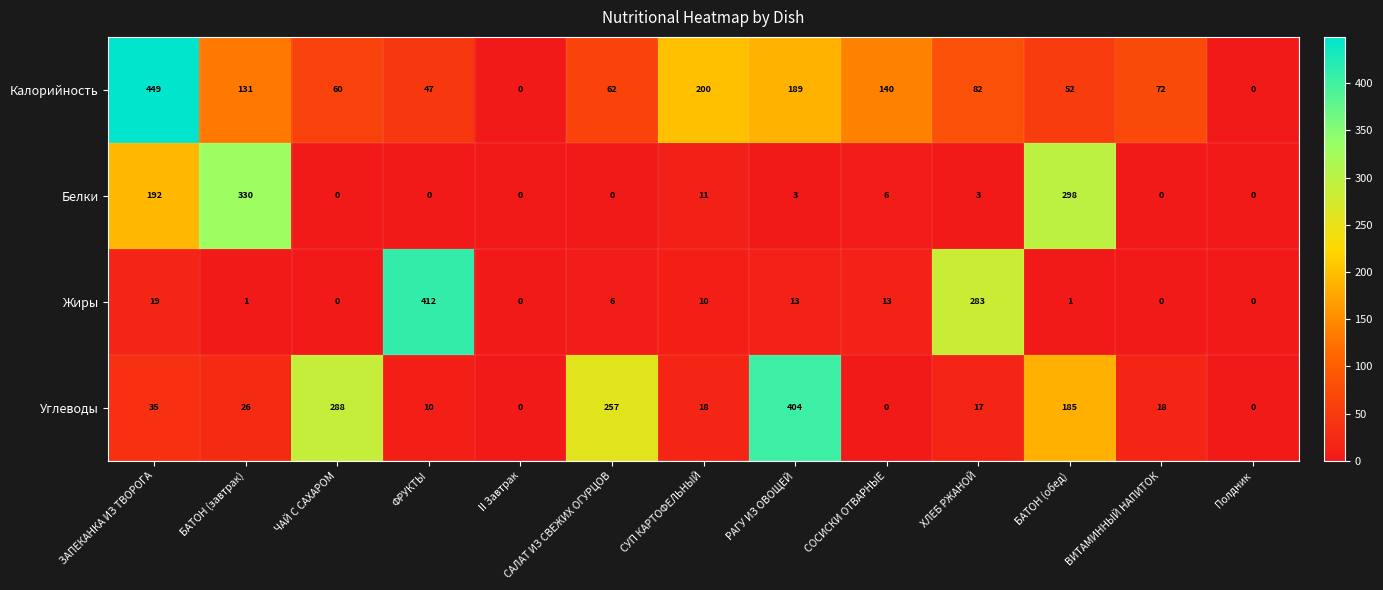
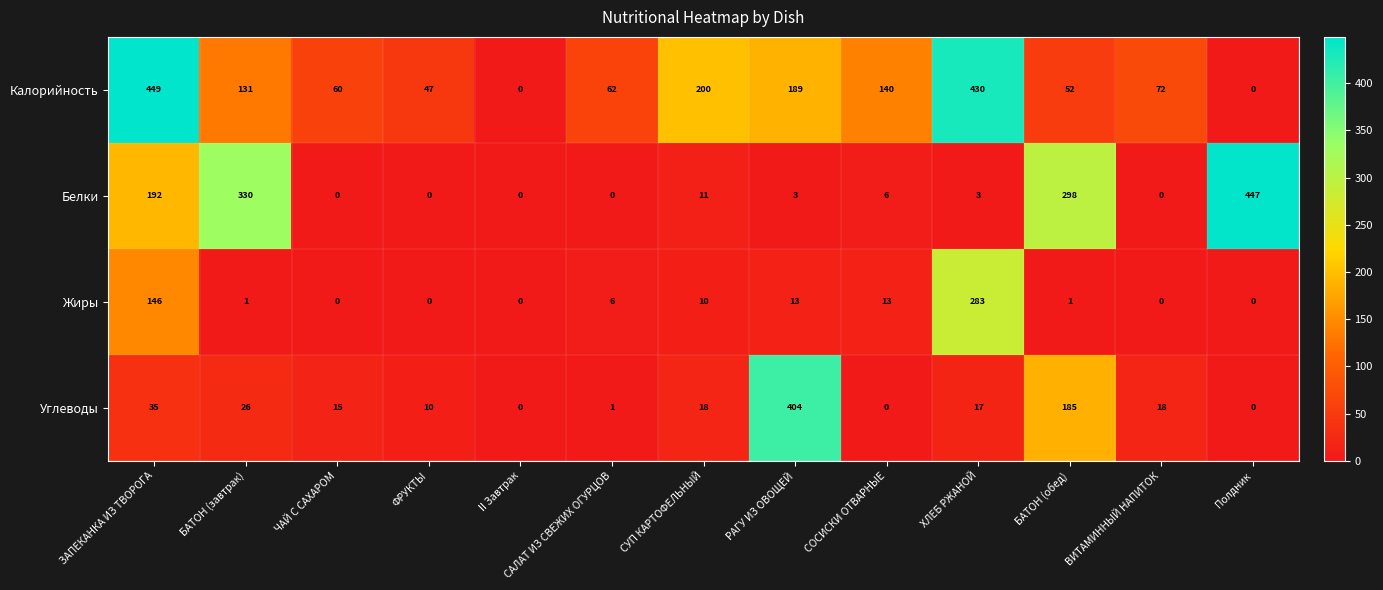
  {
    "Калорийность": {
      "ЗАПЕКАНКА ИЗ ТВОРОГА": 449,
      "БАТОН (завтрак)": 131,
      "ЧАЙ С САХАРОМ": 60,
      "ФРУКТЫ": 47,
      "II Завтрак": 0,
      "САЛАТ ИЗ СВЕЖИХ ОГУРЦОВ": 62,
      "СУП КАРТОФЕЛЬНЫЙ": 200,
      "РАГУ ИЗ ОВОЩЕЙ": 189,
      "СОСИСКИ ОТВАРНЫЕ": 140,
-     "ХЛЕБ РЖАНОЙ": 82,
+     "ХЛЕБ РЖАНОЙ": 430,
      "БАТОН (обед)": 52,
      "ВИТАМИННЫЙ НАПИТОК": 72,
      "Полдник": 0
    },
    "Белки": {
      "ЗАПЕКАНКА ИЗ ТВОРОГА": 192,
      "БАТОН (завтрак)": 330,
      "ЧАЙ С САХАРОМ": 0,
      "ФРУКТЫ": 0,
      "II Завтрак": 0,
      "САЛАТ ИЗ СВЕЖИХ ОГУРЦОВ": 0,
      "СУП КАРТОФЕЛЬНЫЙ": 11,
      "РАГУ ИЗ ОВОЩЕЙ": 3,
      "СОСИСКИ ОТВАРНЫЕ": 6,
      "ХЛЕБ РЖАНОЙ": 3,
      "БАТОН (обед)": 298,
      "ВИТАМИННЫЙ НАПИТОК": 0,
-     "Полдник": 0
+     "Полдник": 447
    },
    "Жиры": {
-     "ЗАПЕКАНКА ИЗ ТВОРОГА": 19,
+     "ЗАПЕКАНКА ИЗ ТВОРОГА": 146,
      "БАТОН (завтрак)": 1,
      "ЧАЙ С САХАРОМ": 0,
-     "ФРУКТЫ": 412,
+     "ФРУКТЫ": 0,
      "II Завтрак": 0,
      "САЛАТ ИЗ СВЕЖИХ ОГУРЦОВ": 6,
      "СУП КАРТОФЕЛЬНЫЙ": 10,
      "РАГУ ИЗ ОВОЩЕЙ": 13,
      "СОСИСКИ ОТВАРНЫЕ": 13,
      "ХЛЕБ РЖАНОЙ": 283,
      "БАТОН (обед)": 1,
      "ВИТАМИННЫЙ НАПИТОК": 0,
      "Полдник": 0
    },
    "Углеводы": {
      "ЗАПЕКАНКА ИЗ ТВОРОГА": 35,
      "БАТОН (завтрак)": 26,
-     "ЧАЙ С САХАРОМ": 288,
+     "ЧАЙ С САХАРОМ": 15,
      "ФРУКТЫ": 10,
      "II Завтрак": 0,
-     "САЛАТ ИЗ СВЕЖИХ ОГУРЦОВ": 257,
+     "САЛАТ ИЗ СВЕЖИХ ОГУРЦОВ": 1,
      "СУП КАРТОФЕЛЬНЫЙ": 18,
      "РАГУ ИЗ ОВОЩЕЙ": 404,
      "СОСИСКИ ОТВАРНЫЕ": 0,
      "ХЛЕБ РЖАНОЙ": 17,
      "БАТОН (обед)": 185,
      "ВИТАМИННЫЙ НАПИТОК": 18,
      "Полдник": 0
    }
  }
